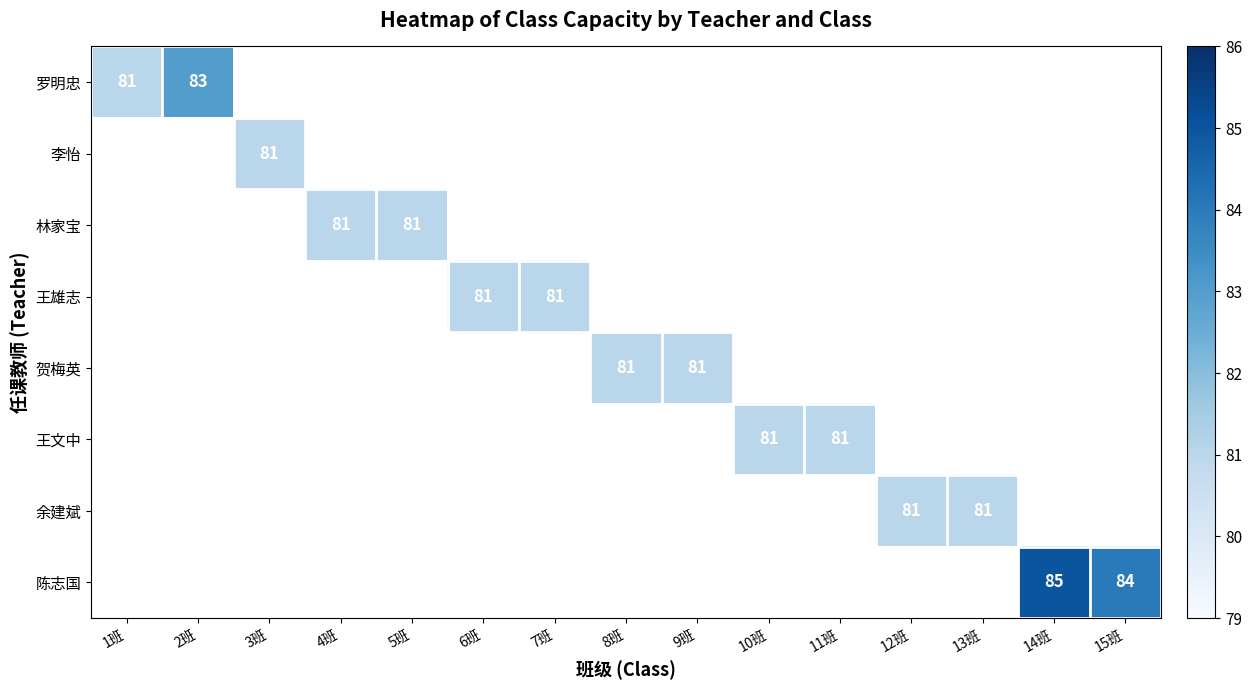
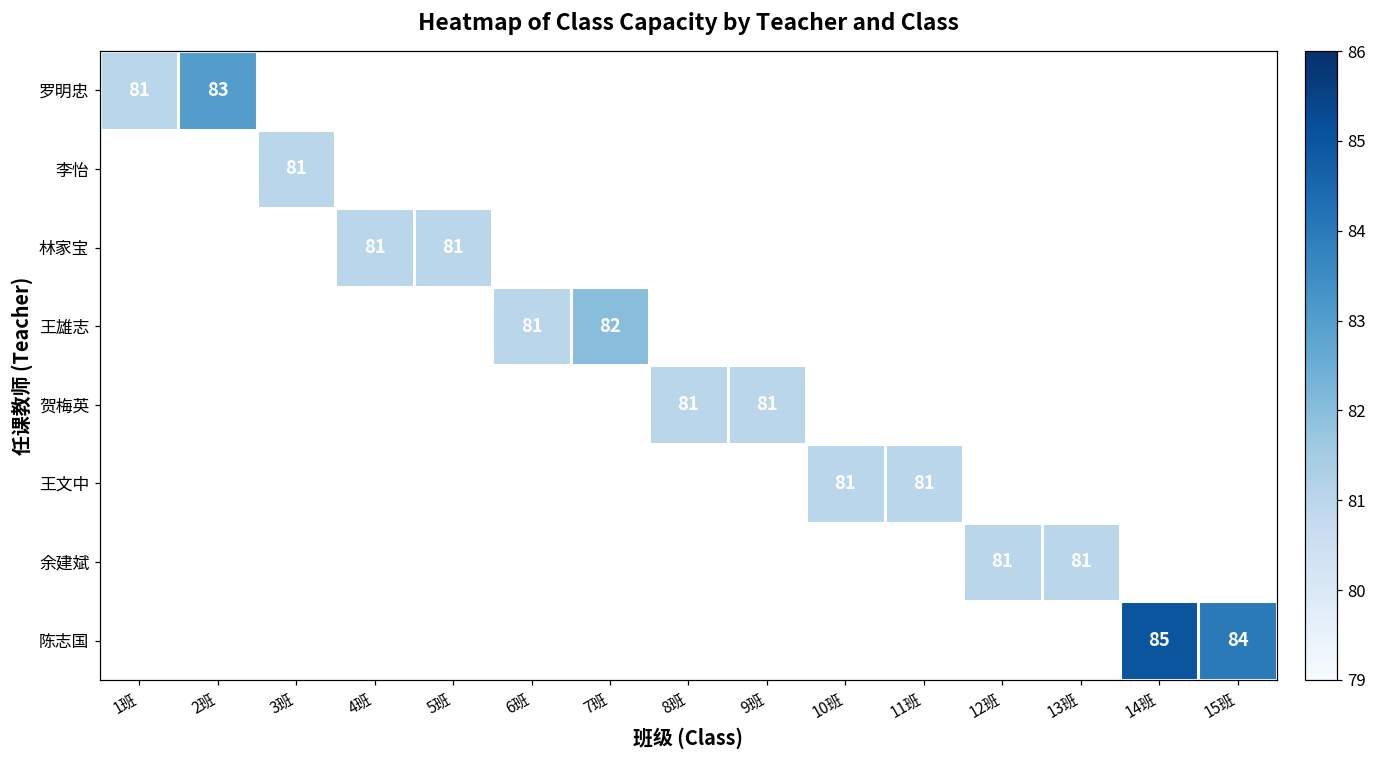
  {
    "罗明忠": {
      "1班": 81,
      "2班": 83
    },
    "李怡": {
      "3班": 81
    },
    "林家宝": {
      "4班": 81,
      "5班": 81
    },
    "王雄志": {
      "6班": 81,
-     "7班": 81
+     "7班": 82
    },
    "贺梅英": {
      "8班": 81,
      "9班": 81
    },
    "王文中": {
      "10班": 81,
      "11班": 81
    },
    "余建斌": {
      "12班": 81,
      "13班": 81
    },
    "陈志国": {
      "14班": 85,
      "15班": 84
    }
  }
